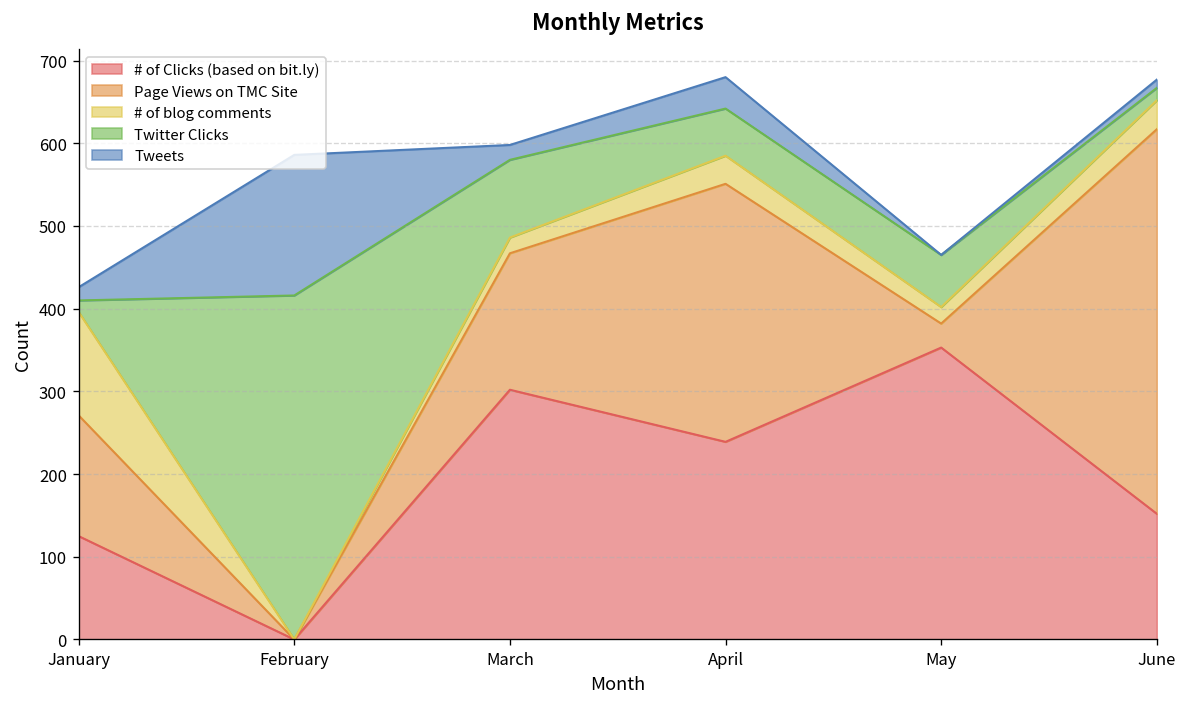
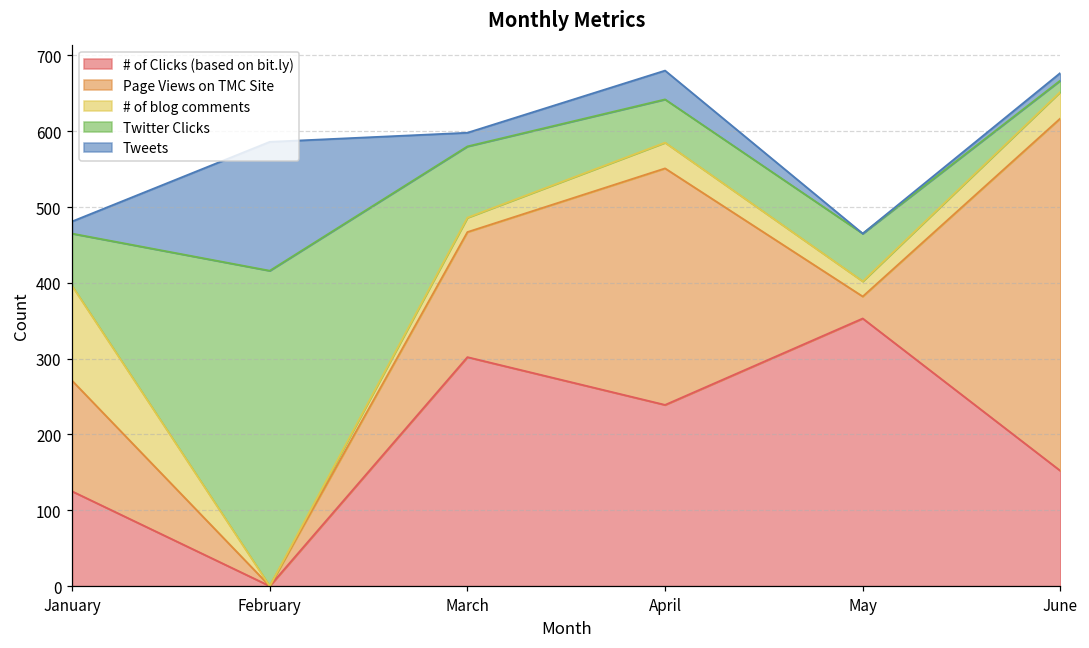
  {
    "Twitter Clicks": {
-     "January": 10,
+     "January": 70,
      "February": 420,
      "March": 90,
      "April": 60,
      "June": 20
    },
    "Tweets": {
      "January": 20,
      "March": 20,
      "April": 40,
      "June": 10
    }
  }
